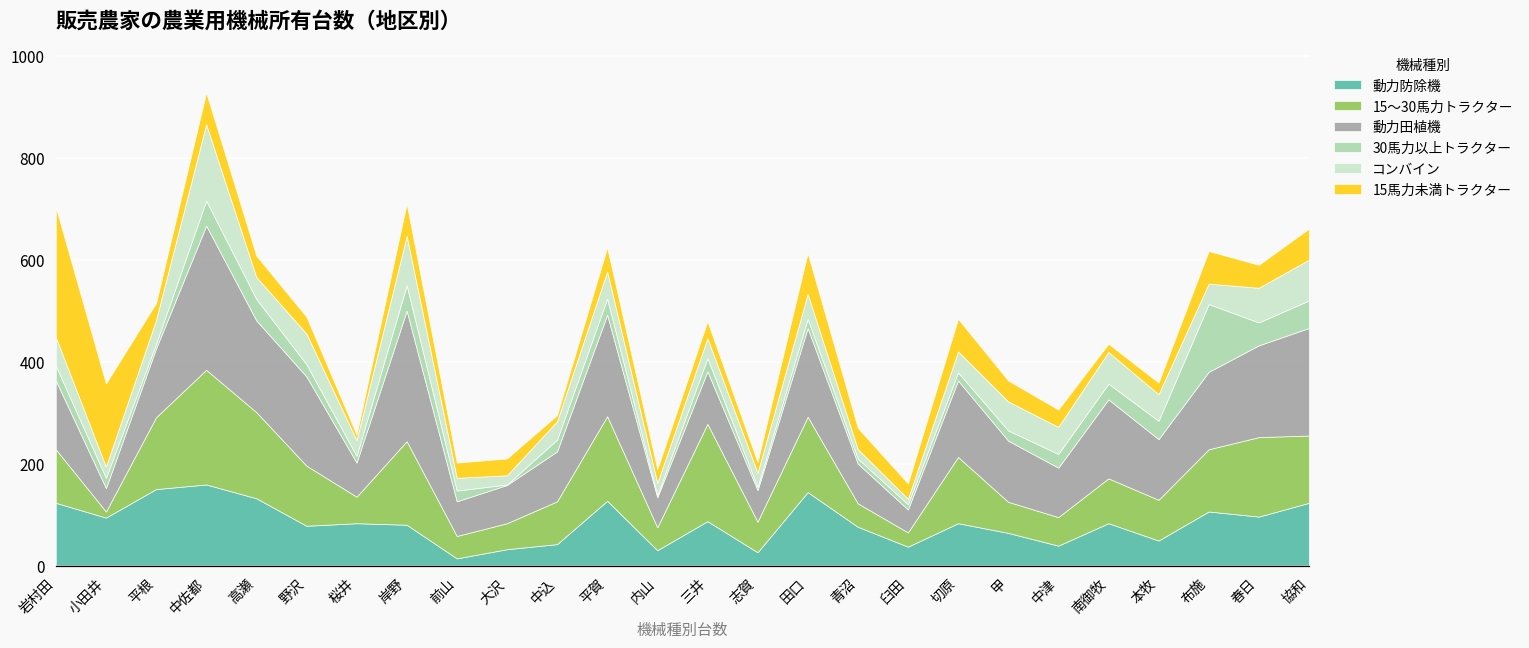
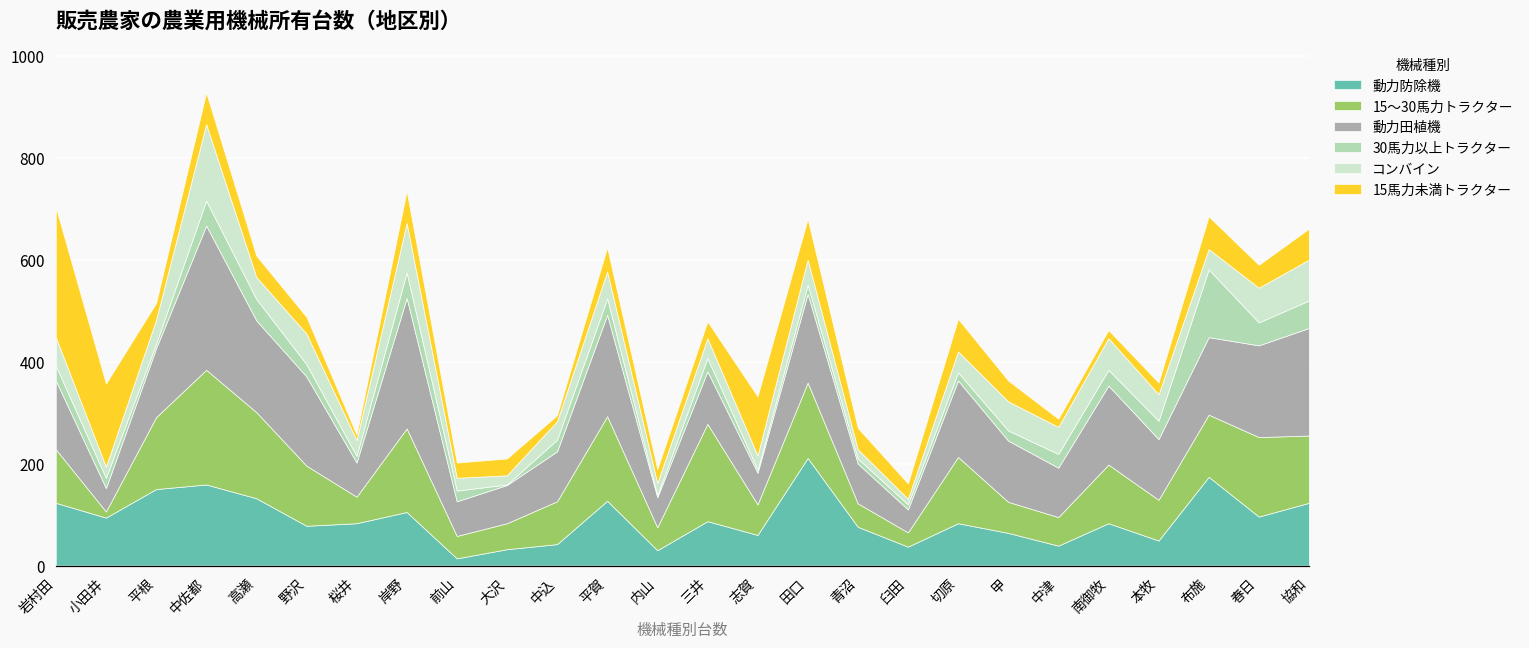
  {
    "動力防除機": {
      "岩村田": 120,
      "小田井": 90,
      "平根": 150,
      "中佐都": 160,
      "高瀬": 130,
      "野沢": 80,
      "桜井": 80,
-     "岸野": 80,
+     "岸野": 110,
      "前山": 10,
      "大沢": 30,
      "中込": 40,
      "平賀": 130,
      "内山": 30,
      "三井": 90,
-     "志賀": 30,
-     "田口": 140,
+     "志賀": 60,
+     "田口": 210,
      "青沼": 80,
      "臼田": 40,
      "切原": 80,
      "甲": 60,
      "中津": 40,
      "南御牧": 80,
      "本牧": 50,
-     "布施": 110,
+     "布施": 170,
      "春日": 100,
      "協和": 120
    },
    "15〜30馬力トラクター": {
      "岩村田": 110,
      "小田井": 10,
      "平根": 140,
      "中佐都": 230,
      "高瀬": 170,
      "野沢": 120,
      "桜井": 50,
      "岸野": 160,
      "前山": 40,
      "大沢": 50,
      "中込": 80,
      "平賀": 170,
      "内山": 50,
      "三井": 190,
      "志賀": 60,
      "田口": 150,
      "青沼": 50,
      "臼田": 30,
      "切原": 130,
      "甲": 60,
      "中津": 60,
-     "南御牧": 90,
+     "南御牧": 120,
      "本牧": 80,
      "布施": 120,
      "春日": 160,
      "協和": 130
    },
    "15馬力未満トラクター": {
      "岩村田": 260,
      "小田井": 160,
      "平根": 30,
      "中佐都": 60,
      "高瀬": 40,
      "野沢": 30,
      "桜井": 10,
      "岸野": 60,
      "前山": 30,
      "大沢": 30,
      "中込": 10,
      "平賀": 50,
      "内山": 30,
      "三井": 30,
-     "志賀": 20,
+     "志賀": 120,
      "田口": 80,
      "青沼": 40,
      "臼田": 30,
      "切原": 60,
      "甲": 40,
-     "中津": 30,
+     "中津": 20,
      "南御牧": 20,
      "本牧": 20,
      "布施": 60,
      "春日": 50,
      "協和": 60
    }
  }
